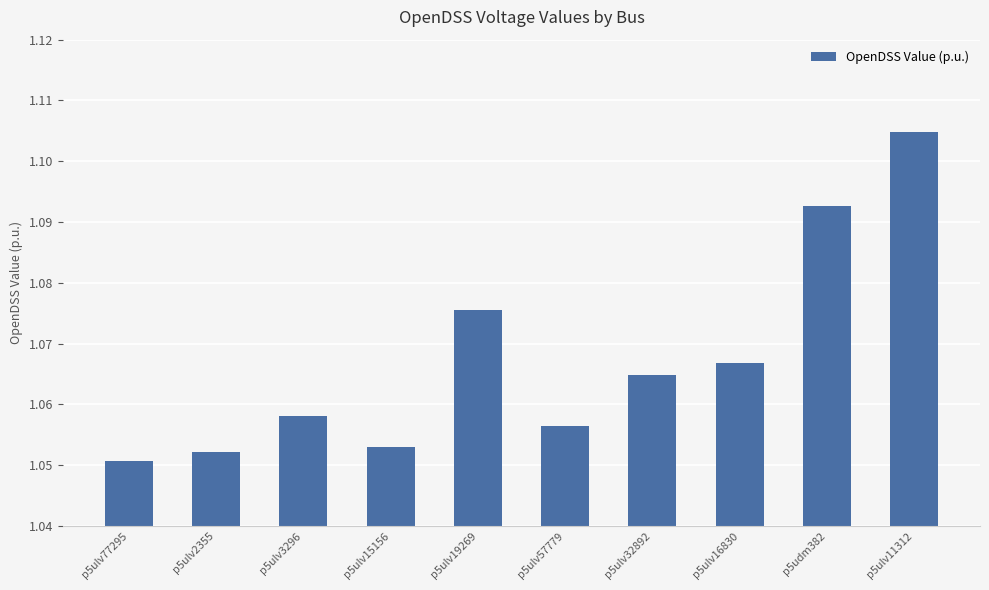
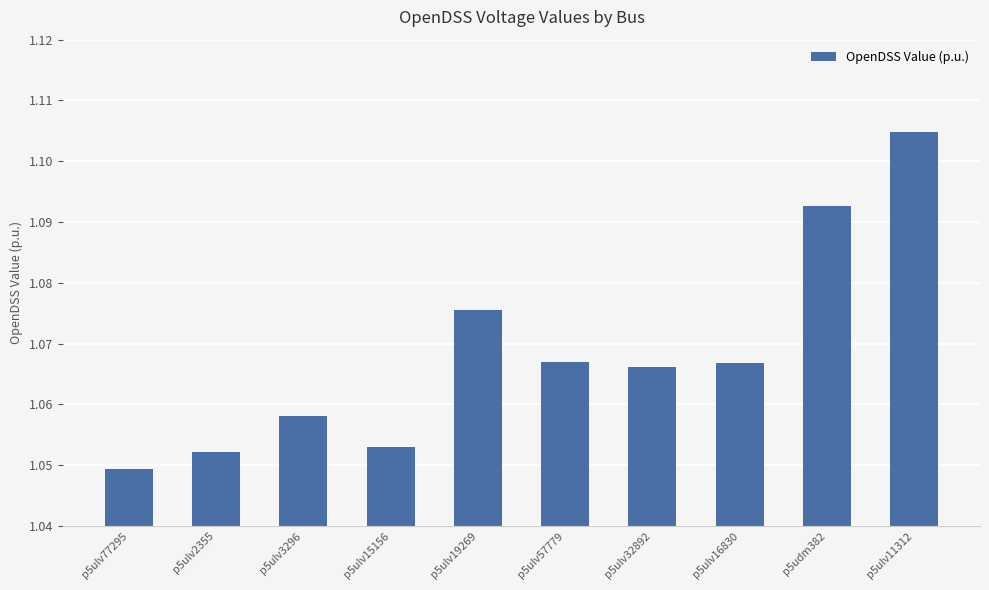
  {
-   "p5ulv77295": 1.051,
+   "p5ulv77295": 1.049,
    "p5ulv2355": 1.052,
    "p5ulv3296": 1.058,
    "p5ulv15156": 1.053,
    "p5ulv19269": 1.076,
-   "p5ulv57779": 1.056,
-   "p5ulv32892": 1.065,
+   "p5ulv57779": 1.067,
+   "p5ulv32892": 1.066,
    "p5ulv16830": 1.067,
    "p5udm382": 1.093,
    "p5ulv11312": 1.105
  }
